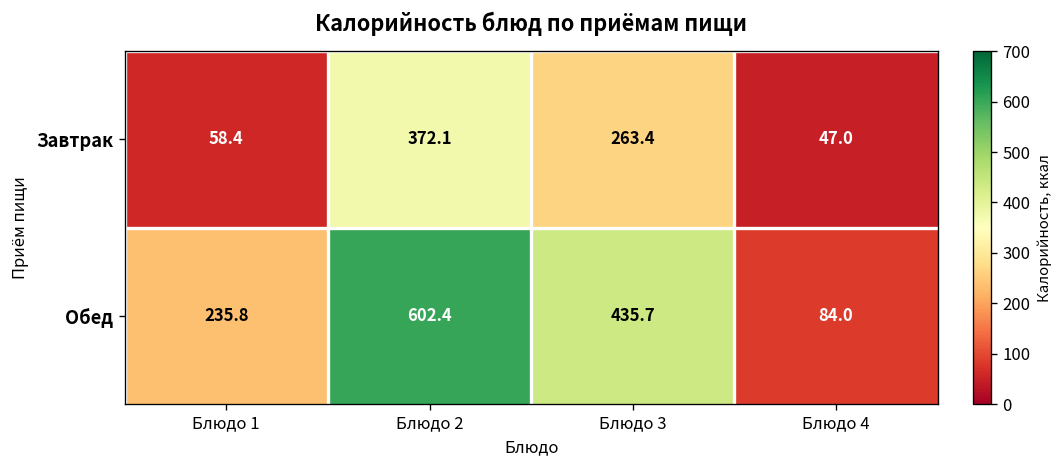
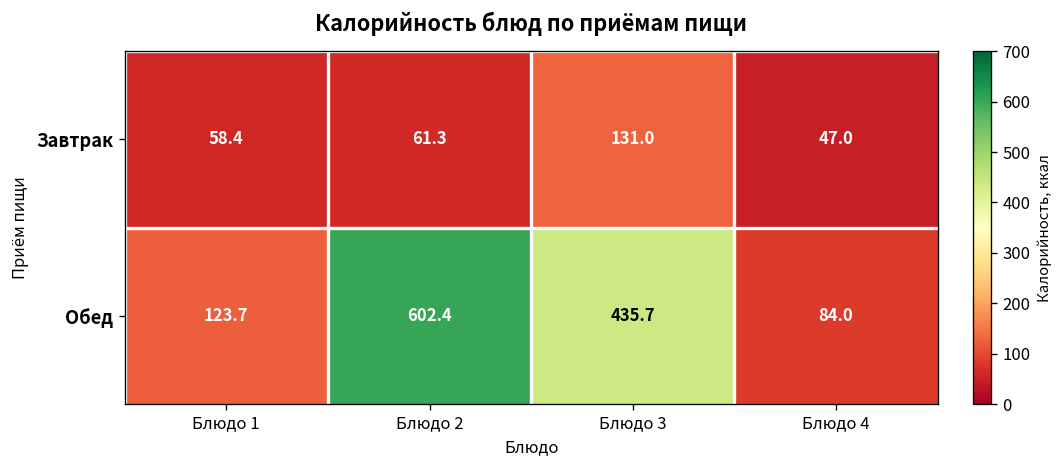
  {
    "Завтрак": {
      "Блюдо 1": 58.4,
-     "Блюдо 2": 372.1,
-     "Блюдо 3": 263.4,
+     "Блюдо 2": 61.3,
+     "Блюдо 3": 131.0,
      "Блюдо 4": 47.0
    },
    "Обед": {
-     "Блюдо 1": 235.8,
+     "Блюдо 1": 123.7,
      "Блюдо 2": 602.4,
      "Блюдо 3": 435.7,
      "Блюдо 4": 84.0
    }
  }
